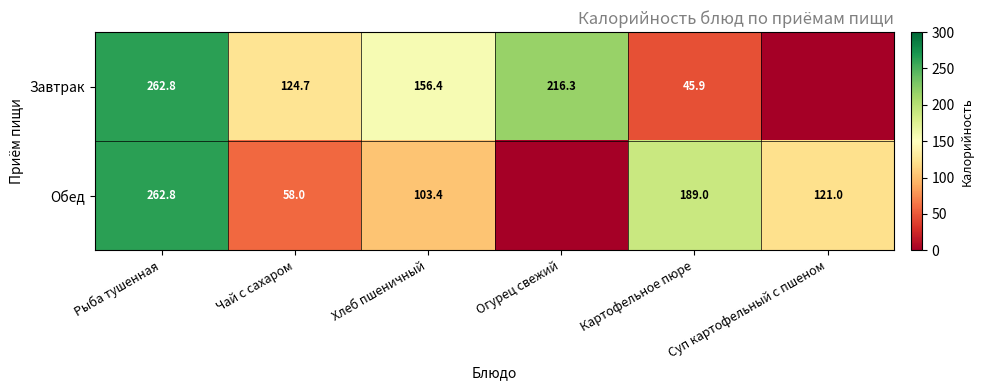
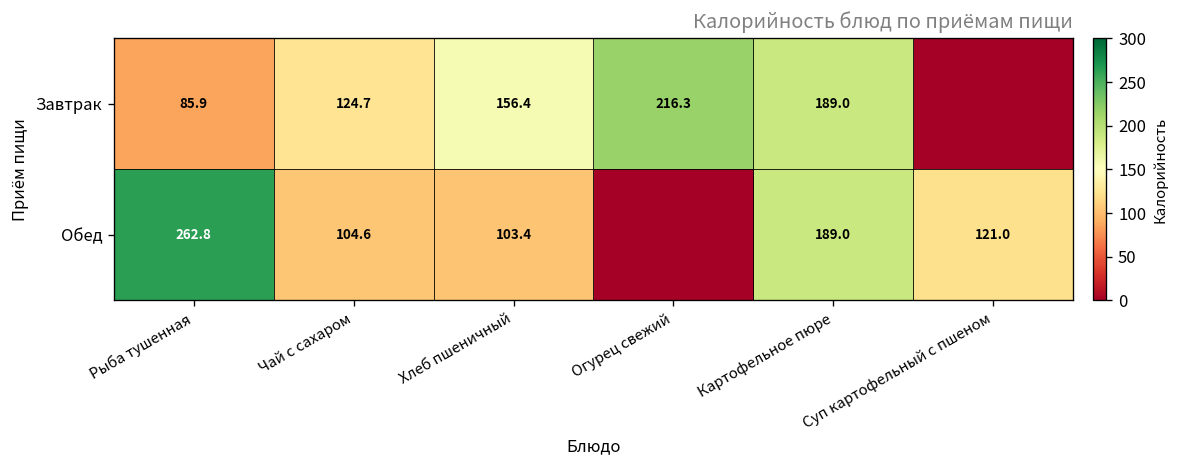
  {
    "Завтрак": {
-     "Рыба тушенная": 262.8,
+     "Рыба тушенная": 85.9,
      "Чай с сахаром": 124.7,
      "Хлеб пшеничный": 156.4,
      "Огурец свежий": 216.3,
-     "Картофельное пюре": 45.9
+     "Картофельное пюре": 189.0
    },
    "Обед": {
      "Рыба тушенная": 262.8,
-     "Чай с сахаром": 58.0,
+     "Чай с сахаром": 104.6,
      "Хлеб пшеничный": 103.4,
      "Картофельное пюре": 189.0,
      "Суп картофельный с пшеном": 121.0
    }
  }
